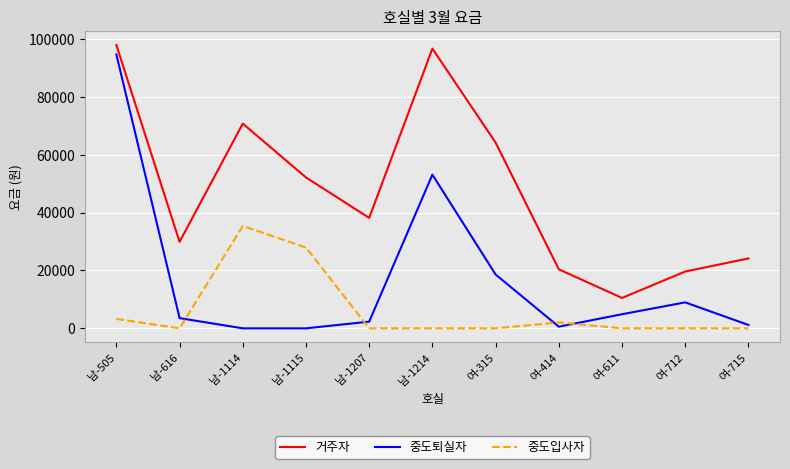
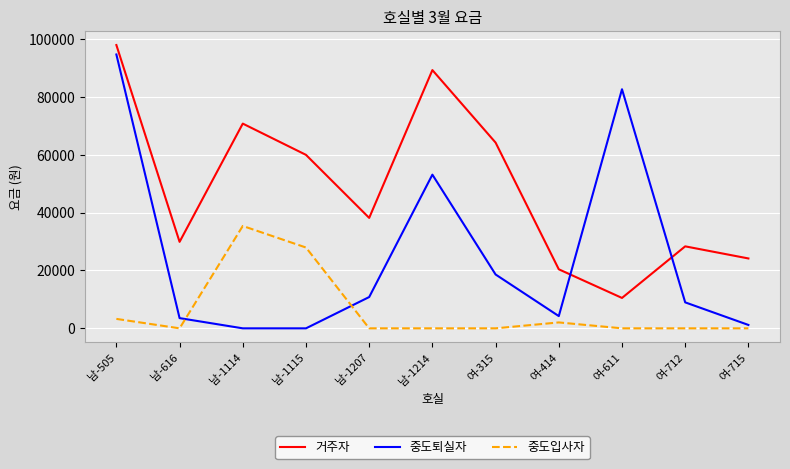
  {
    "거주자": {
      "남-505": 98000,
      "남-616": 30000,
      "남-1114": 71000,
-     "남-1115": 52000,
+     "남-1115": 60000,
      "남-1207": 38000,
-     "남-1214": 97000,
+     "남-1214": 89000,
      "여-315": 64000,
      "여-414": 20000,
      "여-611": 10000,
-     "여-712": 20000,
+     "여-712": 28000,
      "여-715": 24000
    },
    "중도퇴실자": {
      "남-505": 95000,
      "남-616": 4000,
      "남-1114": 0,
      "남-1115": 0,
-     "남-1207": 2000,
+     "남-1207": 11000,
      "남-1214": 53000,
      "여-315": 19000,
-     "여-414": 1000,
-     "여-611": 5000,
+     "여-414": 4000,
+     "여-611": 83000,
      "여-712": 9000,
      "여-715": 1000
    },
    "중도입사자": {
      "남-505": 3000,
      "남-616": 0,
      "남-1114": 35000,
      "남-1115": 28000,
      "남-1207": 0,
      "남-1214": 0,
      "여-315": 0,
      "여-414": 2000,
      "여-611": 0,
      "여-712": 0,
      "여-715": 0
    }
  }
